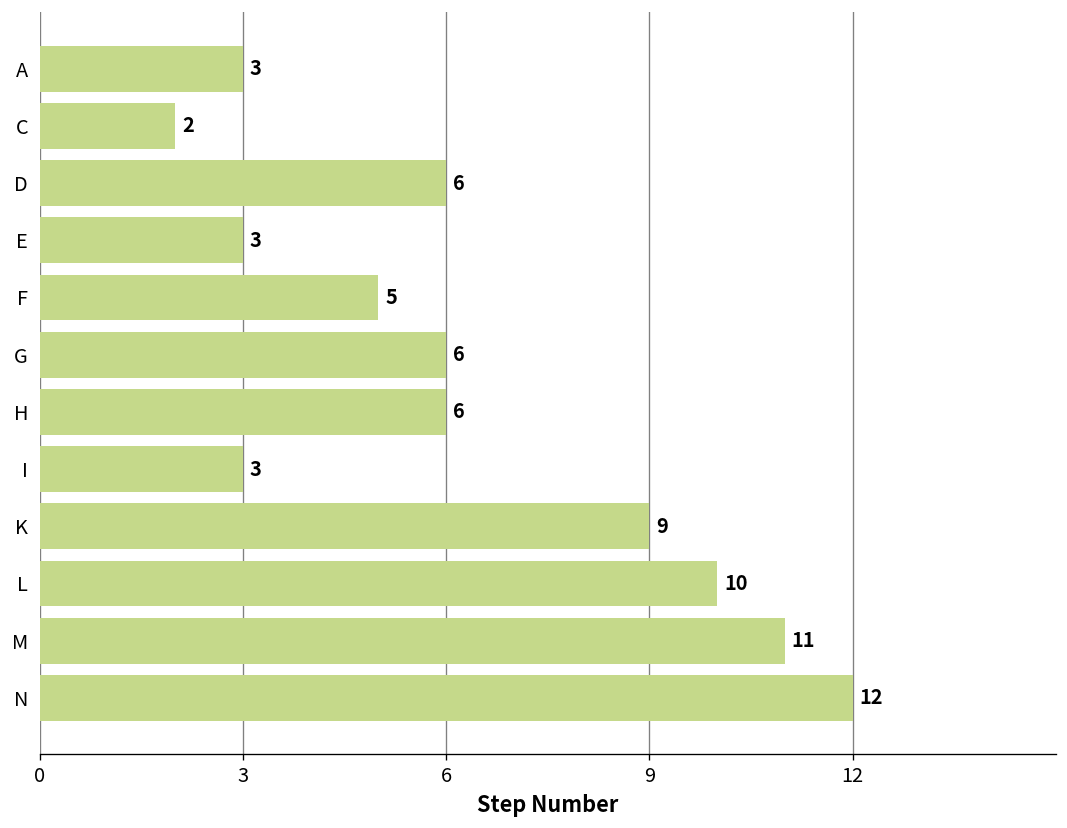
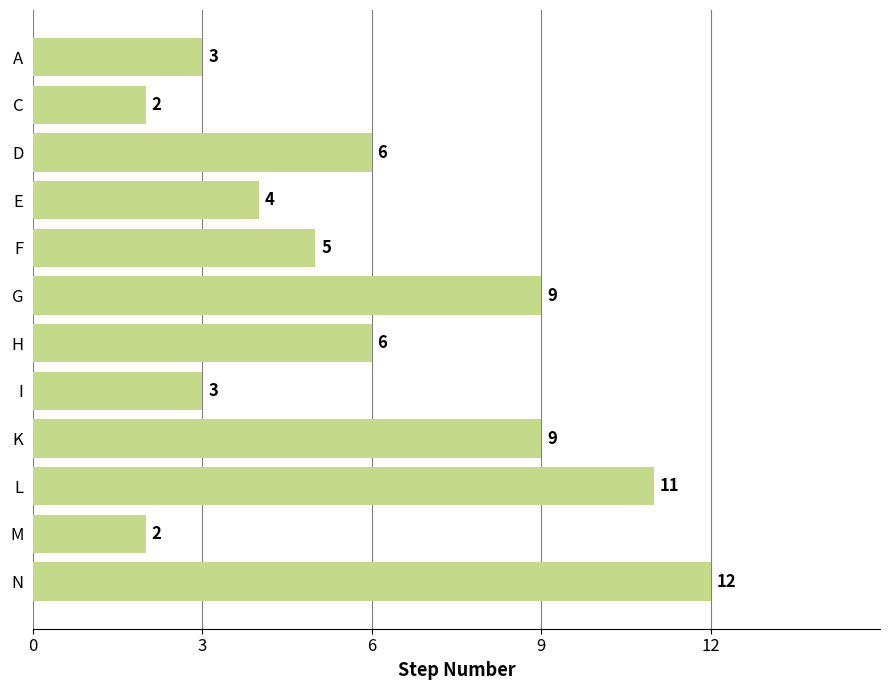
  {
    "A": 3,
    "C": 2,
    "D": 6,
-   "E": 3,
+   "E": 4,
    "F": 5,
-   "G": 6,
+   "G": 9,
    "H": 6,
    "I": 3,
    "K": 9,
-   "L": 10,
-   "M": 11,
+   "L": 11,
+   "M": 2,
    "N": 12
  }
